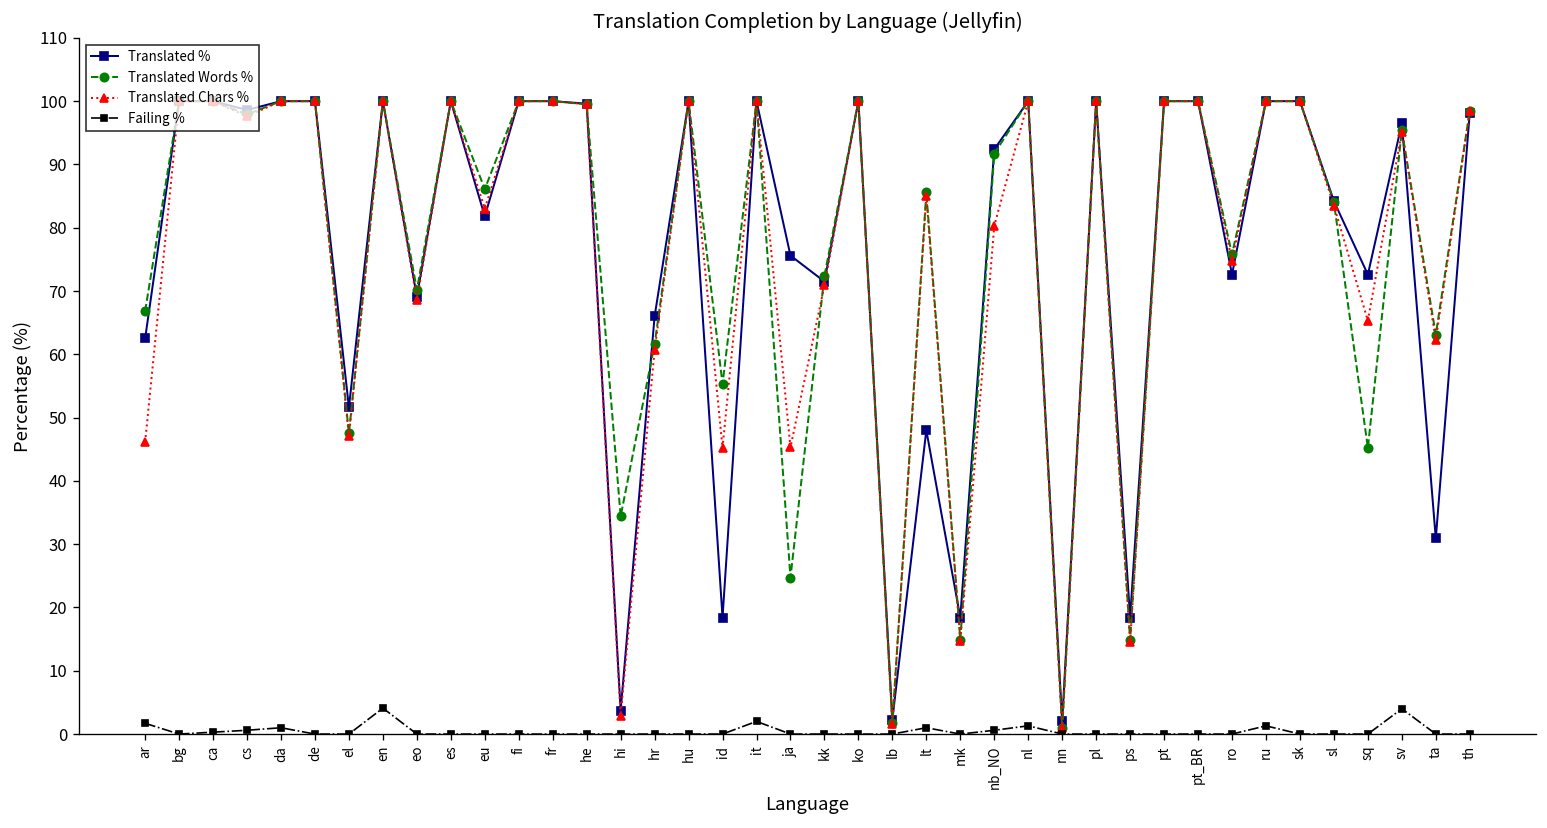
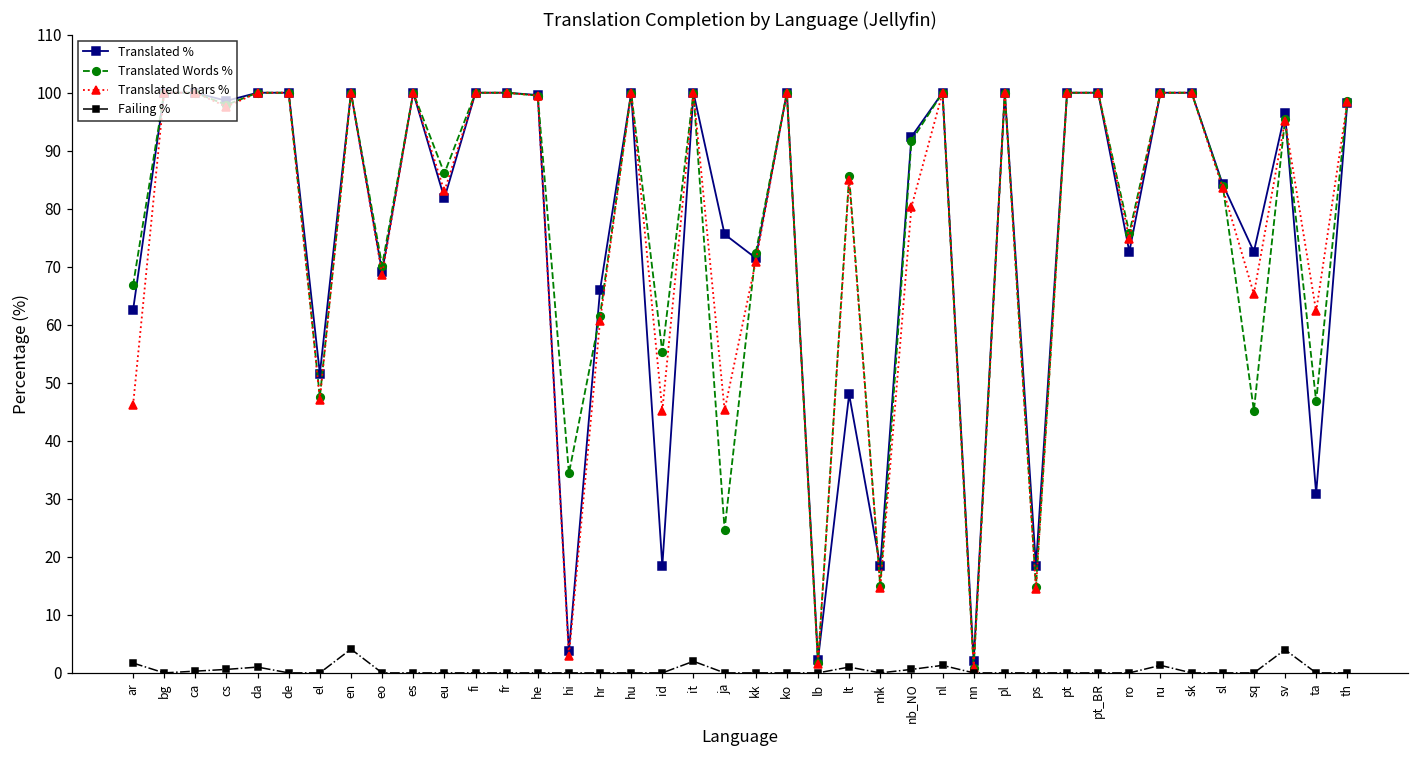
  {
    "Translated %": {
      "ar": 63,
      "el": 52,
      "eo": 69,
      "eu": 82,
      "hi": 4,
      "hr": 66,
      "id": 18,
      "ja": 76,
      "kk": 72,
      "lb": 2,
      "lt": 48,
      "mk": 18,
      "nb_NO": 92,
      "nn": 2,
      "ps": 18,
      "ro": 73,
      "sq": 73,
      "sv": 97,
      "ta": 31
    },
    "Translated Words %": {
      "ar": 67,
      "eo": 70,
      "eu": 86,
      "hi": 34,
      "hr": 62,
      "id": 55,
      "ja": 25,
      "kk": 72,
      "lt": 86,
      "nb_NO": 92,
      "ro": 76,
      "sq": 45,
-     "ta": 63
+     "ta": 47
    },
    "Translated Chars %": {
      "ar": 46,
      "eo": 69,
      "eu": 83,
      "hi": 3,
      "hr": 61,
      "id": 45,
      "ja": 45,
      "kk": 71,
      "lt": 85,
      "nb_NO": 80,
      "ro": 75,
      "sl": 84,
      "sq": 65,
      "ta": 62
    },
    "Failing %": {
      "ar": 2,
      "bg": 0,
      "ca": 0,
      "cs": 1,
      "da": 1,
      "de": 0,
      "el": 0,
      "en": 4,
      "eo": 0,
      "es": 0,
      "eu": 0,
      "fi": 0,
      "fr": 0,
      "he": 0,
      "hi": 0,
      "hr": 0,
      "hu": 0,
      "id": 0,
      "it": 2,
      "ja": 0,
      "kk": 0,
      "ko": 0,
      "lb": 0,
      "lt": 1,
      "mk": 0,
      "nb_NO": 1,
      "nl": 1,
      "nn": 0,
      "pl": 0,
      "ps": 0,
      "pt": 0,
      "pt_BR": 0,
      "ro": 0,
      "ru": 1,
      "sk": 0,
      "sl": 0,
      "sq": 0,
      "sv": 4,
      "ta": 0,
      "th": 0
    }
  }
